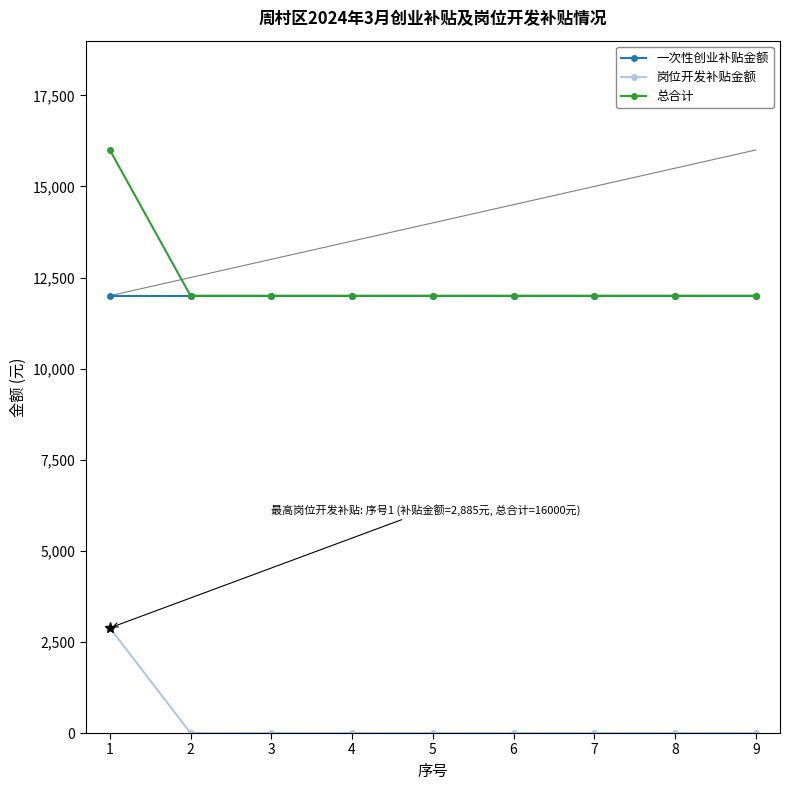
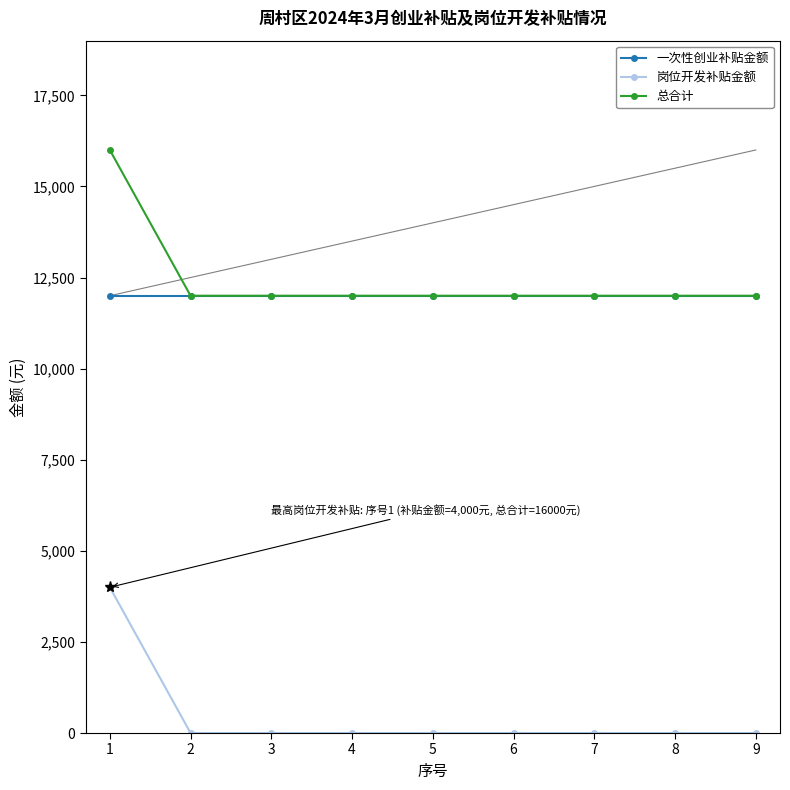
  {
    "岗位开发补贴金额": {
-     "1": "2,885元,"
+     "1": "4,000元,"
    },
    "总合计": {
      "1": "16,000"
    }
  }
